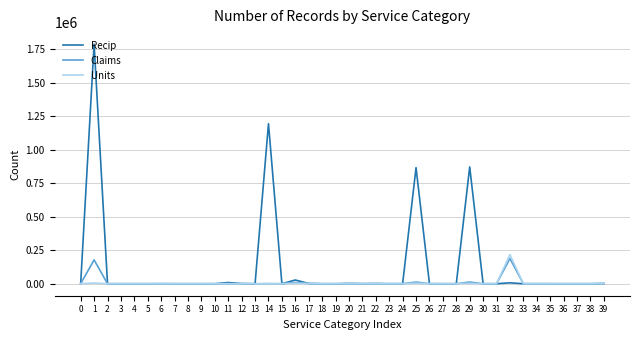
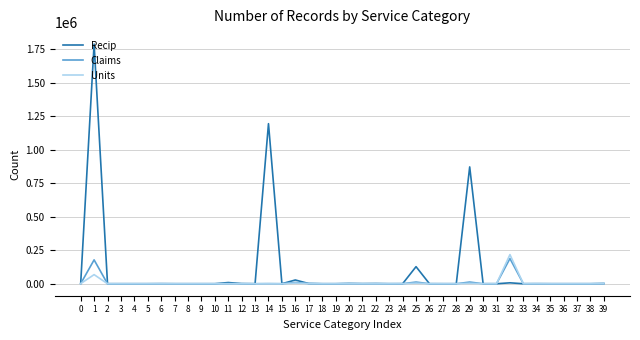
  {
    "Recip": {
      "1": 1790000,
      "14": 1190000,
-     "25": 870000,
+     "25": 130000,
      "29": 870000,
      "32": 10000
    },
    "Claims": {
      "1": 180000,
      "32": 190000
    },
    "Units": {
-     "1": 10000,
+     "1": 70000,
      "32": 220000
    }
  }
